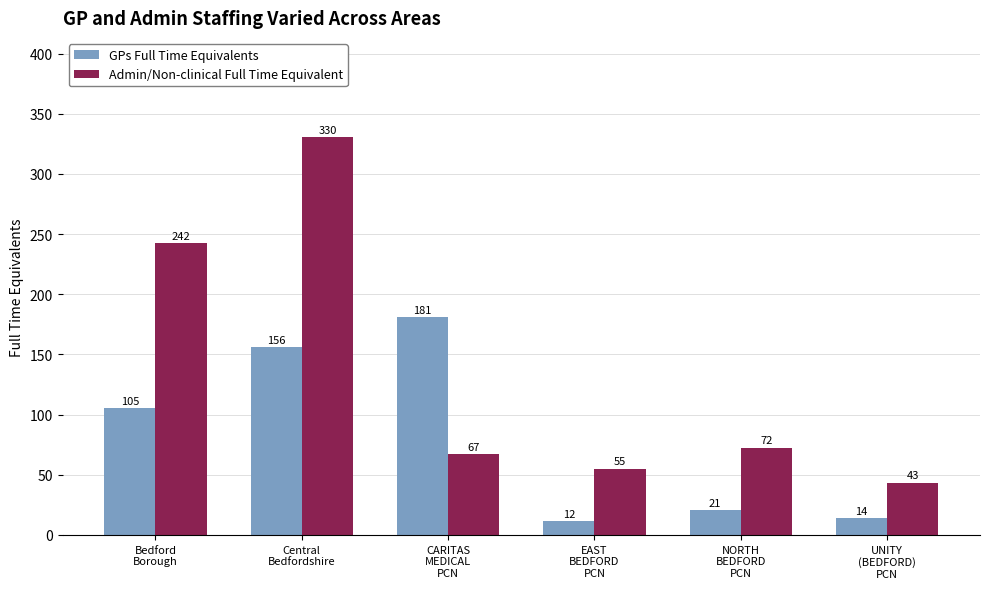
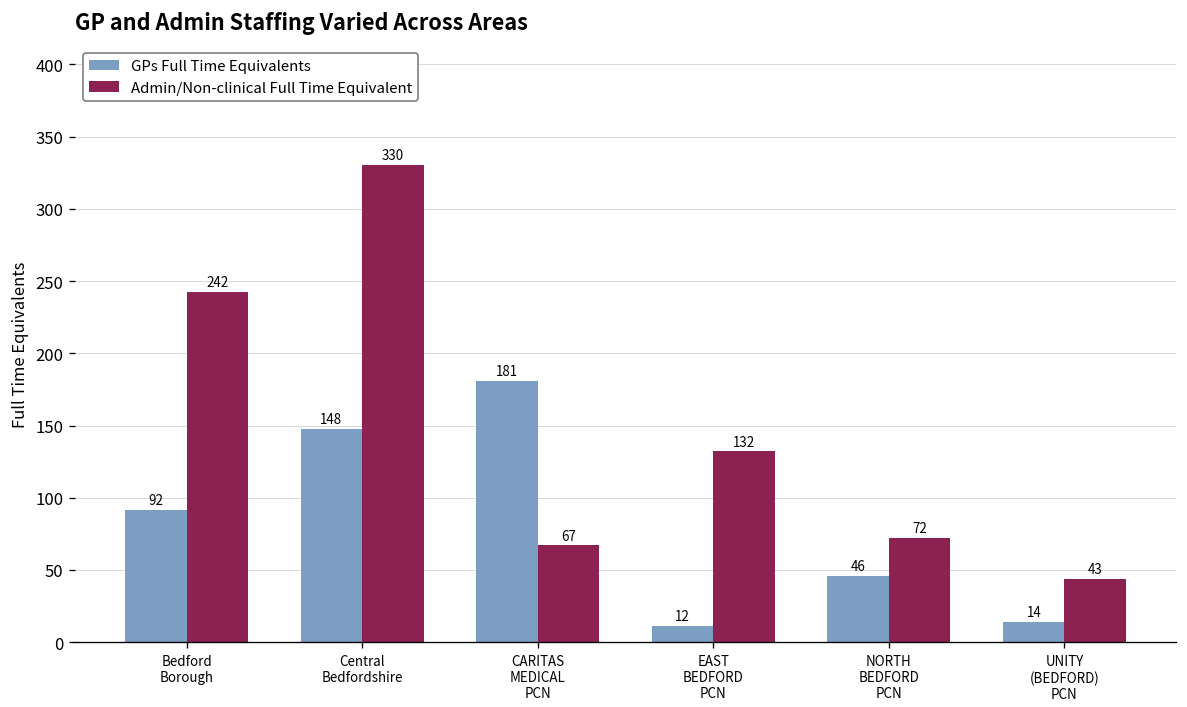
  {
    "GPs Full Time Equivalents": {
-     "Bedford Borough": 105,
-     "Central Bedfordshire": 156,
+     "Bedford Borough": 92,
+     "Central Bedfordshire": 148,
      "CARITAS MEDICAL PCN": 181,
      "EAST BEDFORD PCN": 12,
-     "NORTH BEDFORD PCN": 21,
+     "NORTH BEDFORD PCN": 46,
      "UNITY (BEDFORD) PCN": 14
    },
    "Admin/Non-clinical Full Time Equivalent": {
      "Bedford Borough": 242,
      "Central Bedfordshire": 330,
      "CARITAS MEDICAL PCN": 67,
-     "EAST BEDFORD PCN": 55,
+     "EAST BEDFORD PCN": 132,
      "NORTH BEDFORD PCN": 72,
      "UNITY (BEDFORD) PCN": 43
    }
  }
